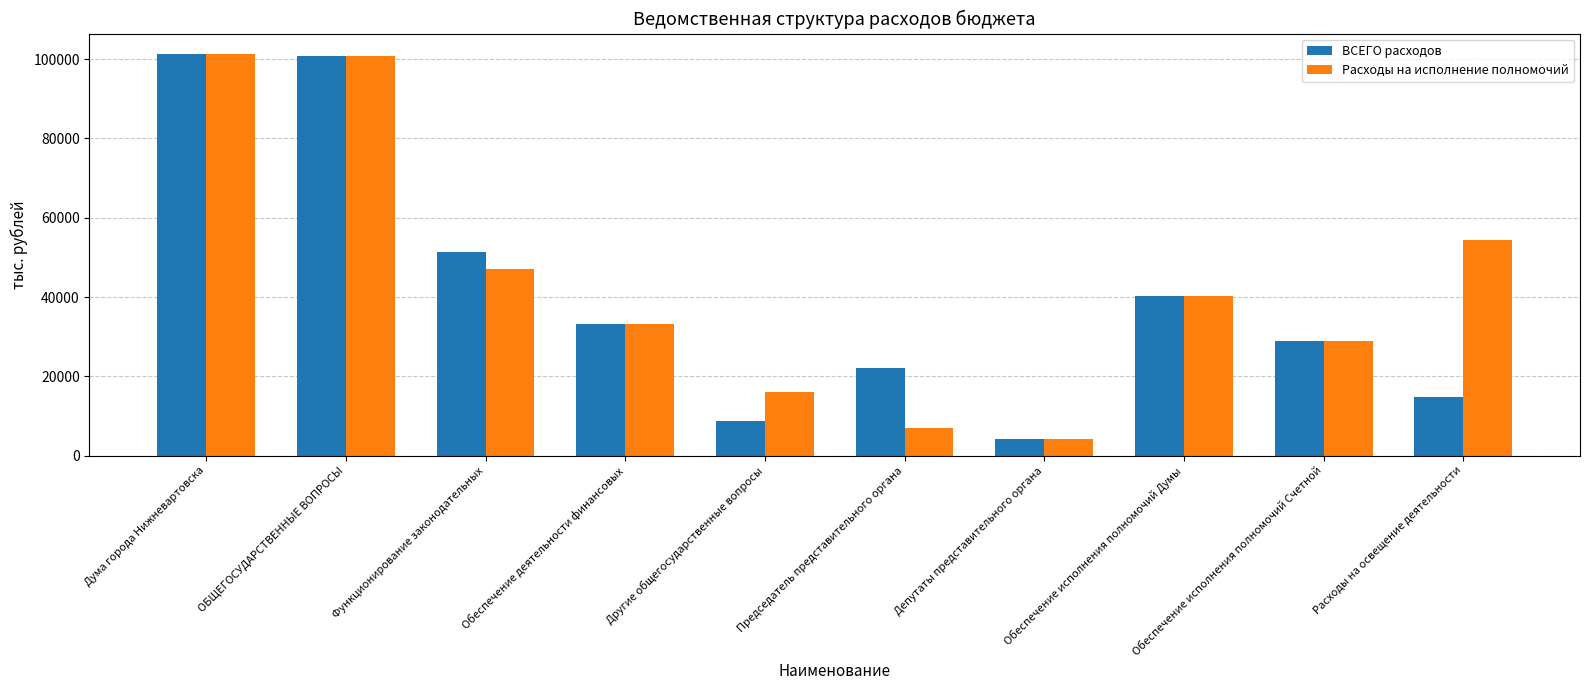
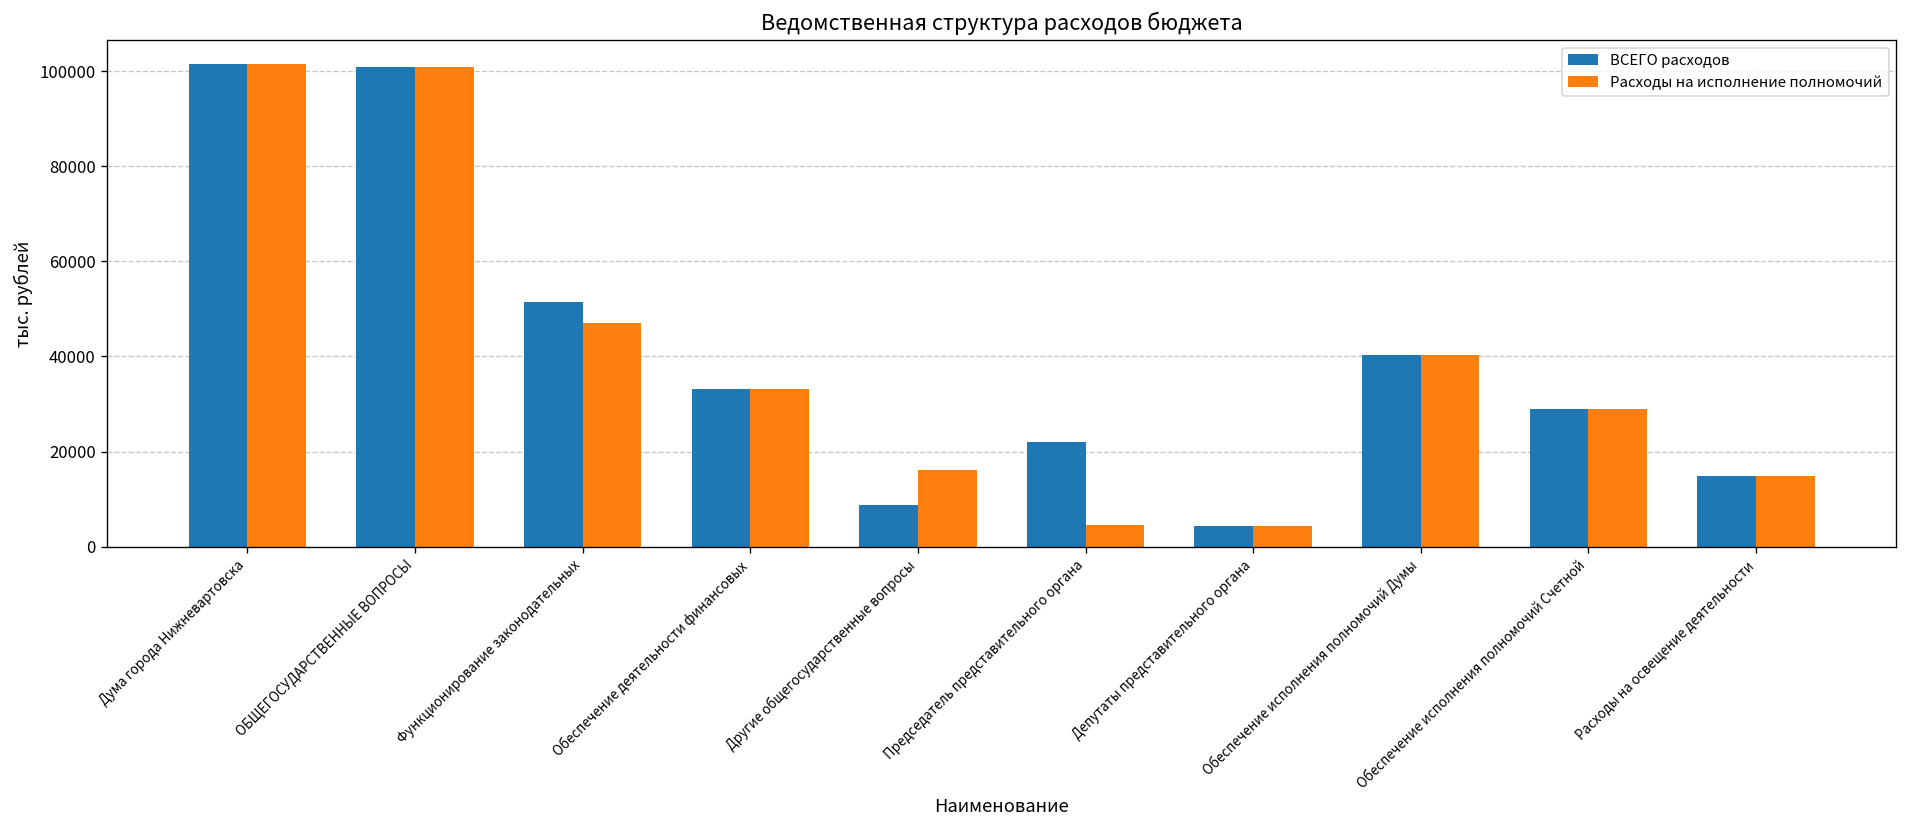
  {
    "ВСЕГО расходов": {
      "Дума города Нижневартовска": 101000,
      "ОБЩЕГОСУДАРСТВЕННЫЕ ВОПРОСЫ": 101000,
      "Функционирование законодательных": 51000,
      "Обеспечение деятельности финансовых": 33000,
      "Другие общегосударственные вопросы": 9000,
      "Председатель представительного органа": 22000,
      "Депутаты представительного органа": 4000,
      "Обеспечение исполнения полномочий Думы": 40000,
      "Обеспечение исполнения полномочий Счетной": 29000,
      "Расходы на освещение деятельности": 15000
    },
    "Расходы на исполнение полномочий": {
      "Дума города Нижневартовска": 101000,
      "ОБЩЕГОСУДАРСТВЕННЫЕ ВОПРОСЫ": 101000,
      "Функционирование законодательных": 47000,
      "Обеспечение деятельности финансовых": 33000,
      "Другие общегосударственные вопросы": 16000,
-     "Председатель представительного органа": 7000,
+     "Председатель представительного органа": 5000,
      "Депутаты представительного органа": 4000,
      "Обеспечение исполнения полномочий Думы": 40000,
      "Обеспечение исполнения полномочий Счетной": 29000,
-     "Расходы на освещение деятельности": 54000
+     "Расходы на освещение деятельности": 15000
    }
  }
